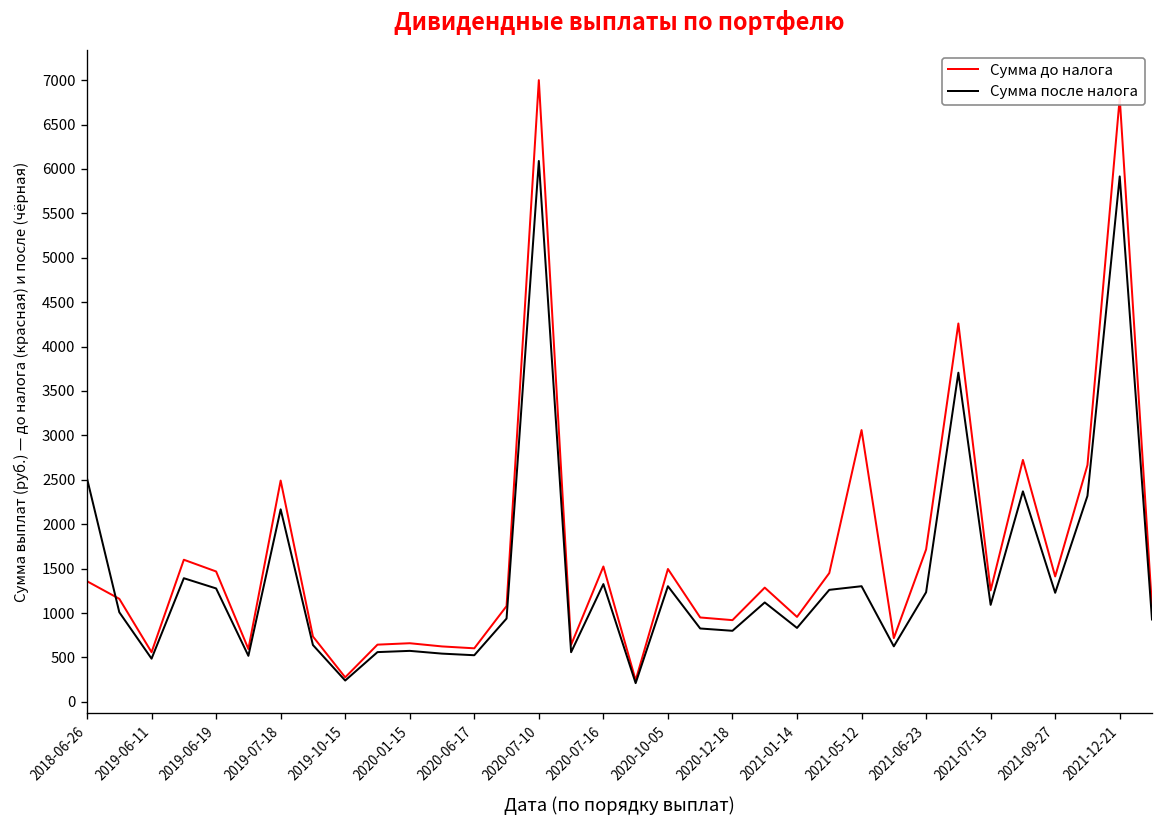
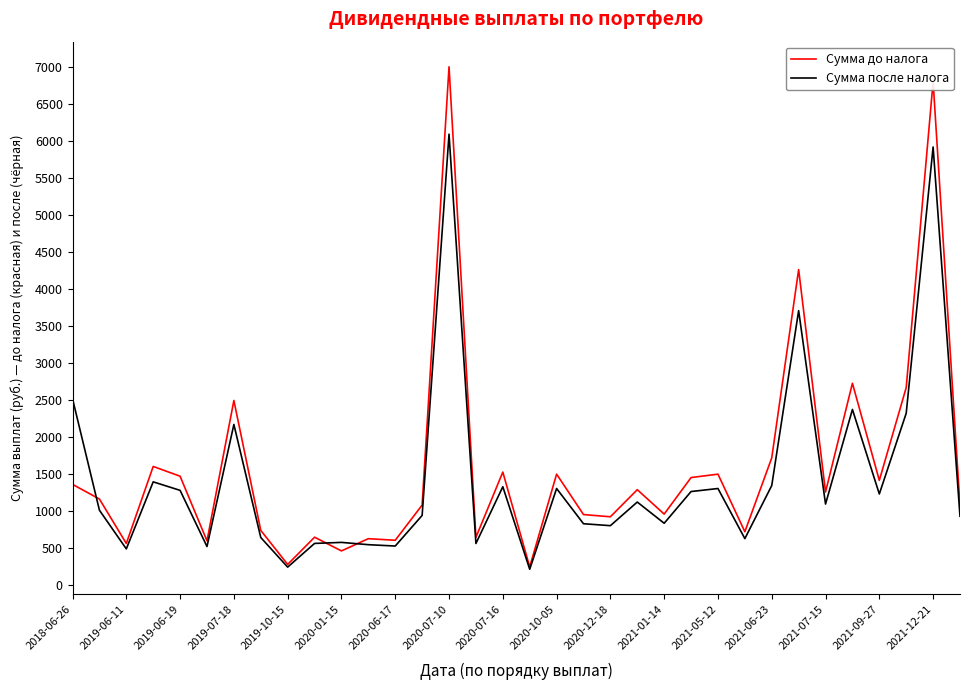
  {
    "Сумма до налога": {
      "2018-06-26": 1400,
      "2019-06-11": 600,
      "2019-06-19": 1500,
      "2019-07-18": 2500,
      "2019-10-15": 300,
-     "2020-01-15": 700,
+     "2020-01-15": 500,
      "2020-06-17": 600,
      "2020-07-10": 7000,
      "2020-07-16": 1500,
      "2020-10-05": 1500,
      "2020-12-18": 900,
      "2021-01-14": 1000,
-     "2021-05-12": 3100,
+     "2021-05-12": 1500,
      "2021-06-23": 1700,
      "2021-07-15": 1300,
      "2021-09-27": 1400
    },
    "Сумма после налога": {
      "2018-06-26": 2500,
      "2019-06-11": 500,
      "2019-06-19": 1300,
      "2019-07-18": 2200,
      "2019-10-15": 200,
      "2020-01-15": 600,
      "2020-06-17": 500,
      "2020-07-10": 6100,
      "2020-07-16": 1300,
      "2020-10-05": 1300,
      "2020-12-18": 800,
      "2021-01-14": 800,
      "2021-05-12": 1300,
-     "2021-06-23": 1200,
+     "2021-06-23": 1300,
      "2021-07-15": 1100,
      "2021-09-27": 1200,
      "2021-12-21": 5900
    }
  }
